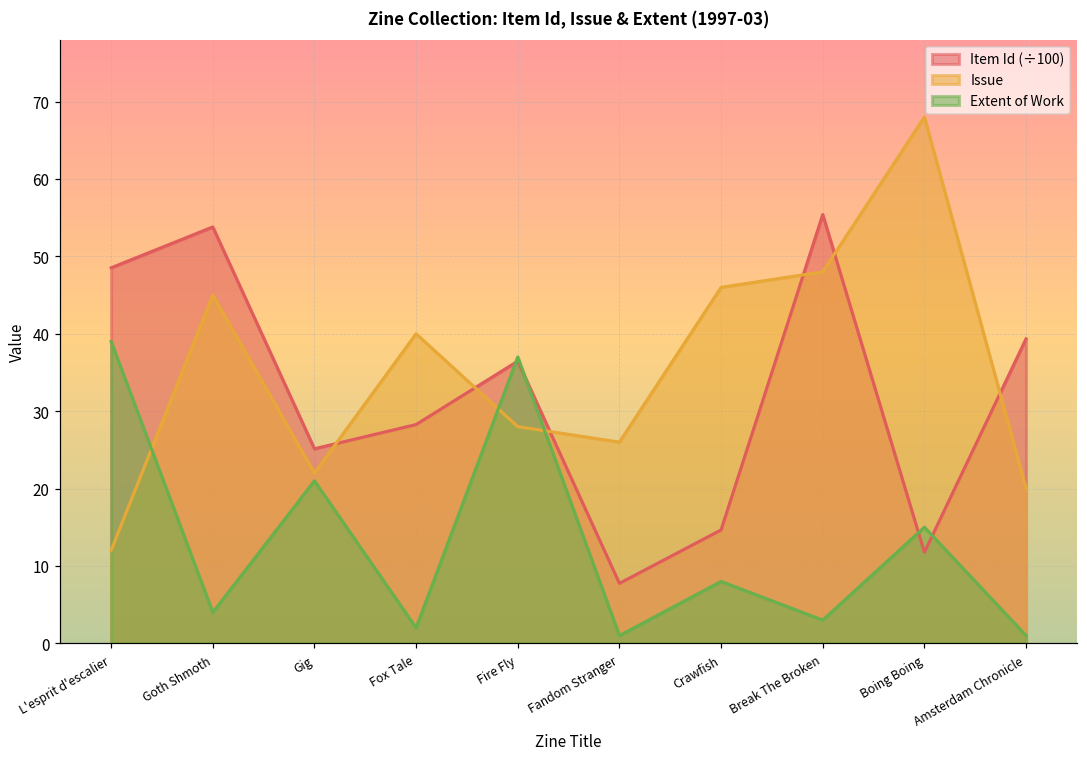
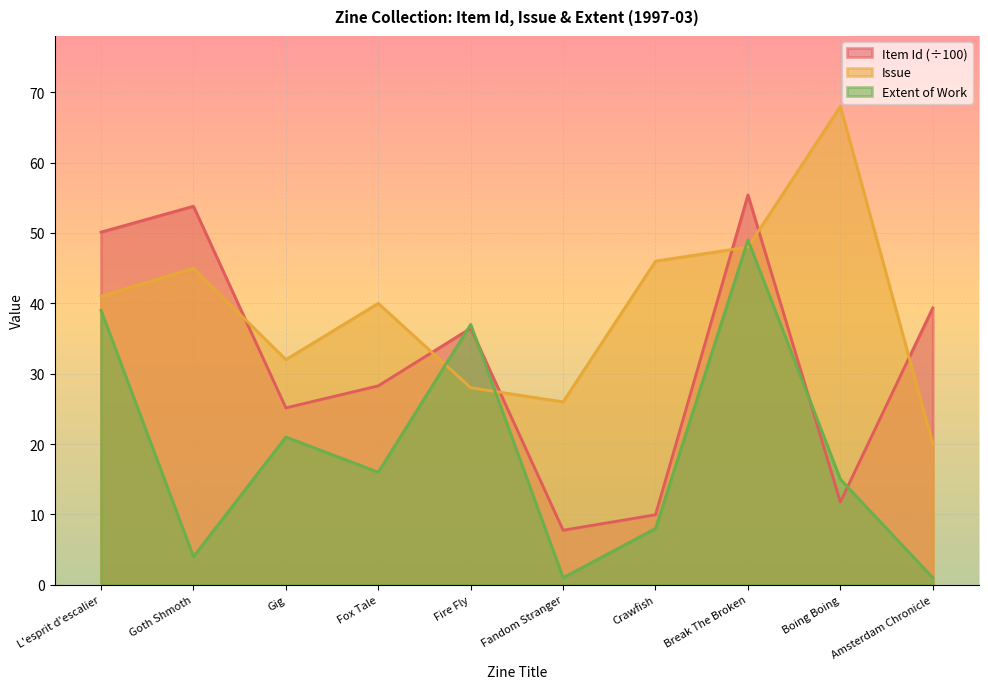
  {
    "Item Id (÷100)": {
-     "L'esprit d'escalier": 49,
+     "L'esprit d'escalier": 50,
      "Goth Shmoth": 54,
      "Gig": 25,
      "Fox Tale": 28,
      "Fire Fly": 36,
      "Fandom Stranger": 8,
-     "Crawfish": 15,
+     "Crawfish": 10,
      "Break The Broken": 55,
      "Boing Boing": 12,
      "Amsterdam Chronicle": 39
    },
    "Issue": {
-     "L'esprit d'escalier": 12,
+     "L'esprit d'escalier": 41,
      "Goth Shmoth": 45,
-     "Gig": 22,
+     "Gig": 32,
      "Fox Tale": 40,
      "Fire Fly": 28,
      "Fandom Stranger": 26,
      "Crawfish": 46,
      "Break The Broken": 48,
      "Boing Boing": 68,
      "Amsterdam Chronicle": 20
    },
    "Extent of Work": {
      "L'esprit d'escalier": 39,
      "Goth Shmoth": 4,
      "Gig": 21,
-     "Fox Tale": 2,
+     "Fox Tale": 16,
      "Fire Fly": 37,
      "Fandom Stranger": 1,
      "Crawfish": 8,
-     "Break The Broken": 3,
+     "Break The Broken": 49,
      "Boing Boing": 15,
      "Amsterdam Chronicle": 1
    }
  }
